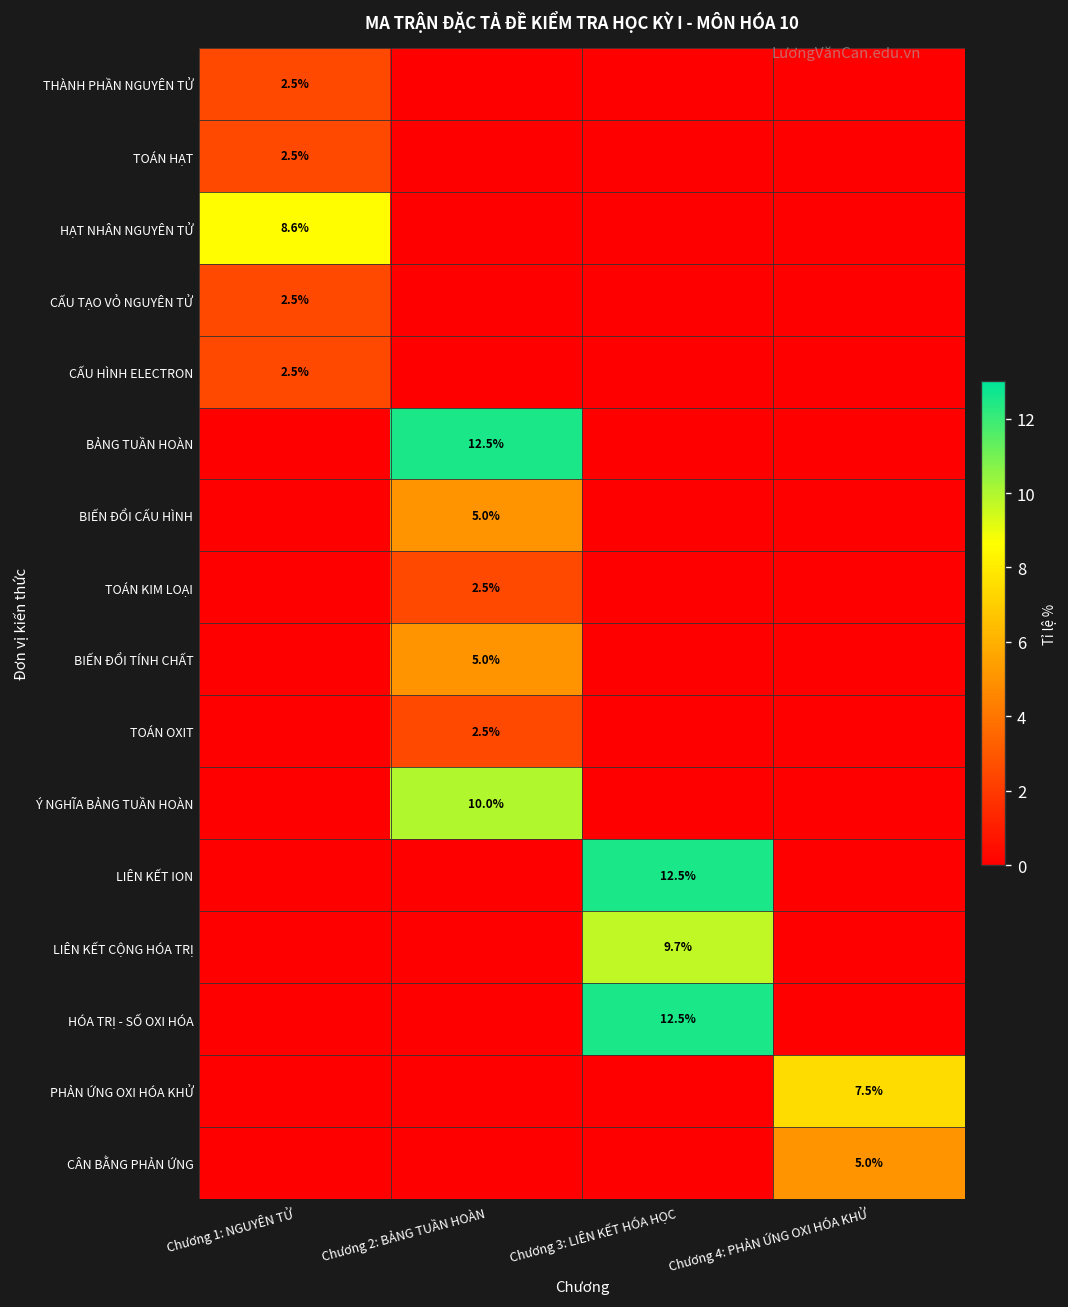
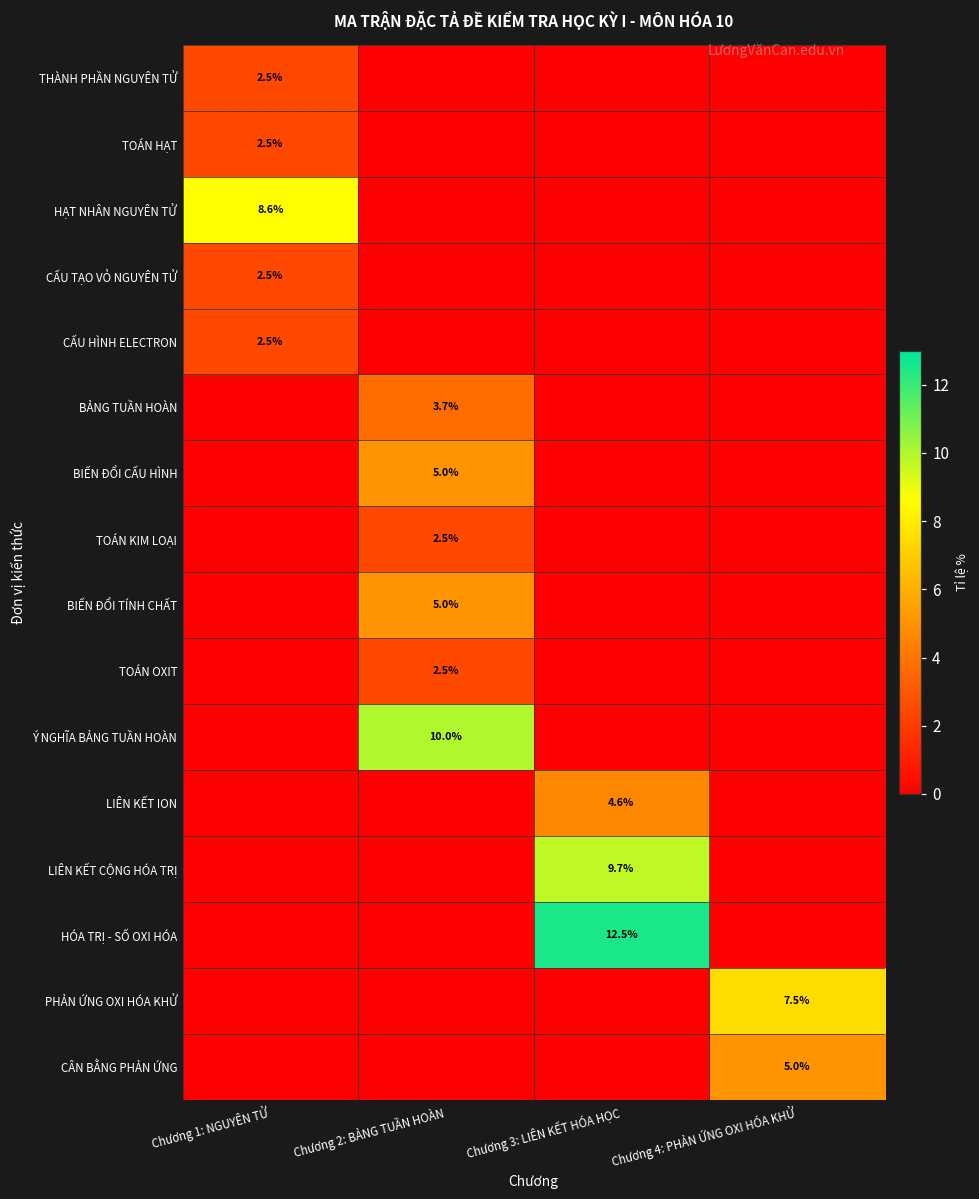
  {
    "THÀNH PHẦN NGUYÊN TỬ": {
      "Chương 1: NGUYÊN TỬ": "2.5%"
    },
    "TOÁN HẠT": {
      "Chương 1: NGUYÊN TỬ": "2.5%"
    },
    "HẠT NHÂN NGUYÊN TỬ": {
      "Chương 1: NGUYÊN TỬ": "8.6%"
    },
    "CẤU TẠO VỎ NGUYÊN TỬ": {
      "Chương 1: NGUYÊN TỬ": "2.5%"
    },
    "CẤU HÌNH ELECTRON": {
      "Chương 1: NGUYÊN TỬ": "2.5%"
    },
    "BẢNG TUẦN HOÀN": {
-     "Chương 2: BẢNG TUẦN HOÀN": "12.5%"
+     "Chương 2: BẢNG TUẦN HOÀN": "3.7%"
    },
    "BIẾN ĐỔI CẤU HÌNH": {
      "Chương 2: BẢNG TUẦN HOÀN": "5.0%"
    },
    "TOÁN KIM LOẠI": {
      "Chương 2: BẢNG TUẦN HOÀN": "2.5%"
    },
    "BIẾN ĐỔI TÍNH CHẤT": {
      "Chương 2: BẢNG TUẦN HOÀN": "5.0%"
    },
    "TOÁN OXIT": {
      "Chương 2: BẢNG TUẦN HOÀN": "2.5%"
    },
    "Ý NGHĨA BẢNG TUẦN HOÀN": {
      "Chương 2: BẢNG TUẦN HOÀN": "10.0%"
    },
    "LIÊN KẾT ION": {
-     "Chương 3: LIÊN KẾT HÓA HỌC": "12.5%"
+     "Chương 3: LIÊN KẾT HÓA HỌC": "4.6%"
    },
    "LIÊN KẾT CỘNG HÓA TRỊ": {
      "Chương 3: LIÊN KẾT HÓA HỌC": "9.7%"
    },
    "HÓA TRỊ - SỐ OXI HÓA": {
      "Chương 3: LIÊN KẾT HÓA HỌC": "12.5%"
    },
    "PHẢN ỨNG OXI HÓA KHỬ": {
      "Chương 4: PHẢN ỨNG OXI HÓA KHỬ": "7.5%"
    },
    "CÂN BẰNG PHẢN ỨNG": {
      "Chương 4: PHẢN ỨNG OXI HÓA KHỬ": "5.0%"
    }
  }
